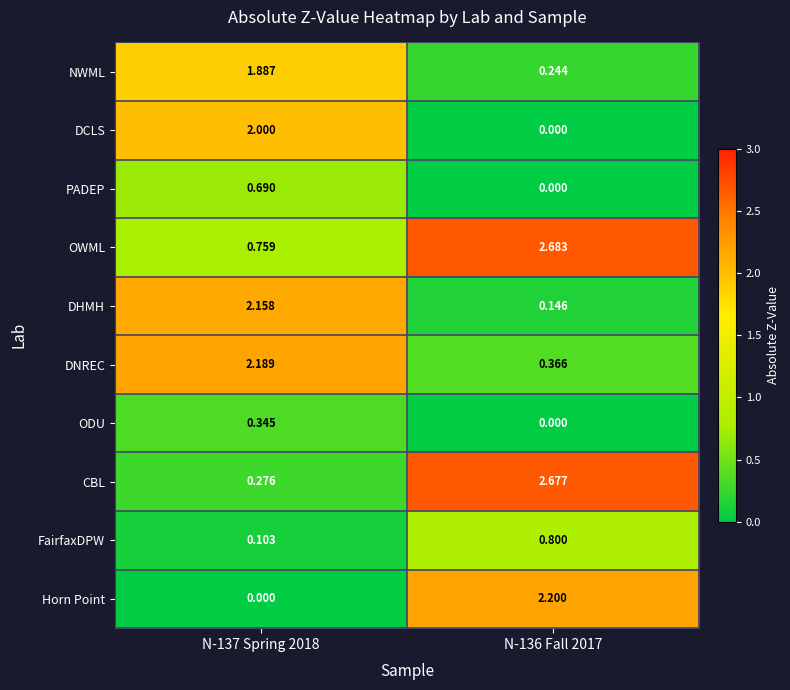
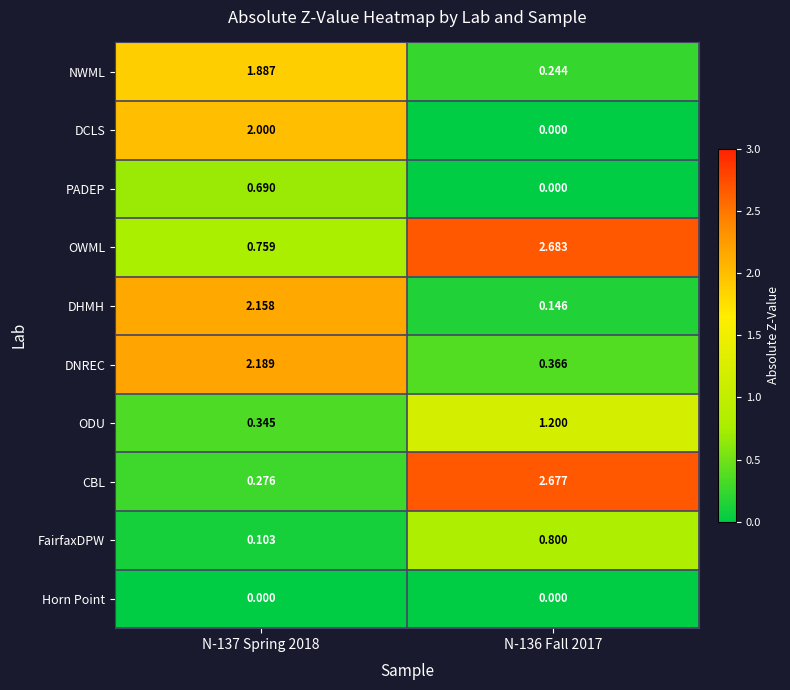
  {
    "NWML": {
      "N-137 Spring 2018": 1.887,
      "N-136 Fall 2017": 0.244
    },
    "DCLS": {
      "N-137 Spring 2018": 2.000,
      "N-136 Fall 2017": 0.000
    },
    "PADEP": {
      "N-137 Spring 2018": 0.690,
      "N-136 Fall 2017": 0.000
    },
    "OWML": {
      "N-137 Spring 2018": 0.759,
      "N-136 Fall 2017": 2.683
    },
    "DHMH": {
      "N-137 Spring 2018": 2.158,
      "N-136 Fall 2017": 0.146
    },
    "DNREC": {
      "N-137 Spring 2018": 2.189,
      "N-136 Fall 2017": 0.366
    },
    "ODU": {
      "N-137 Spring 2018": 0.345,
-     "N-136 Fall 2017": 0.000
+     "N-136 Fall 2017": 1.200
    },
    "CBL": {
      "N-137 Spring 2018": 0.276,
      "N-136 Fall 2017": 2.677
    },
    "FairfaxDPW": {
      "N-137 Spring 2018": 0.103,
      "N-136 Fall 2017": 0.800
    },
    "Horn Point": {
      "N-137 Spring 2018": 0.000,
-     "N-136 Fall 2017": 2.200
+     "N-136 Fall 2017": 0.000
    }
  }
